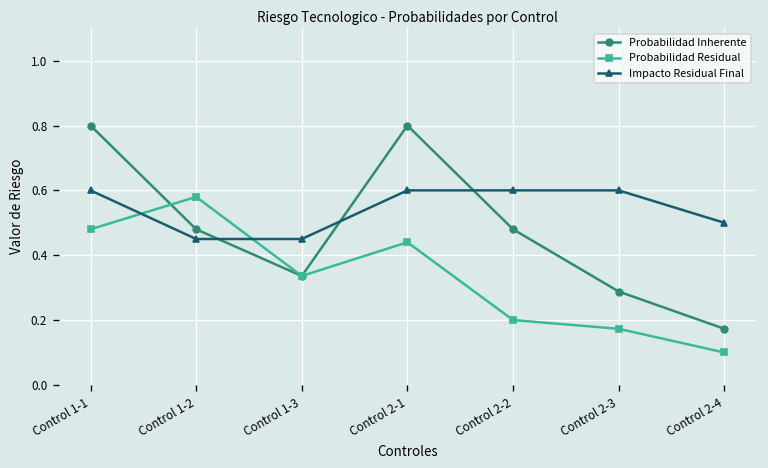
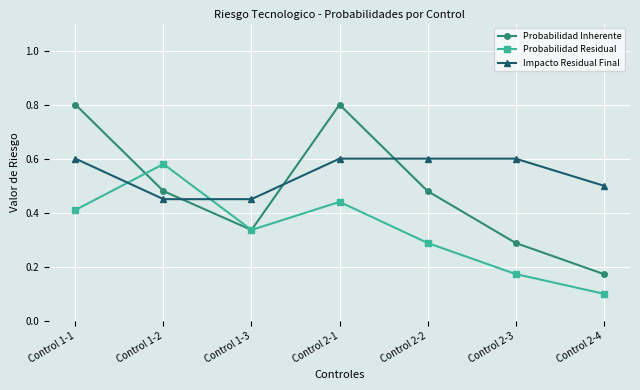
  {
    "Probabilidad Residual": {
-     "Control 1-1": 0.48,
+     "Control 1-1": 0.41,
      "Control 1-2": 0.58,
      "Control 2-1": 0.44,
-     "Control 2-2": 0.20,
+     "Control 2-2": 0.29,
      "Control 2-3": 0.17,
      "Control 2-4": 0.10
    }
  }
